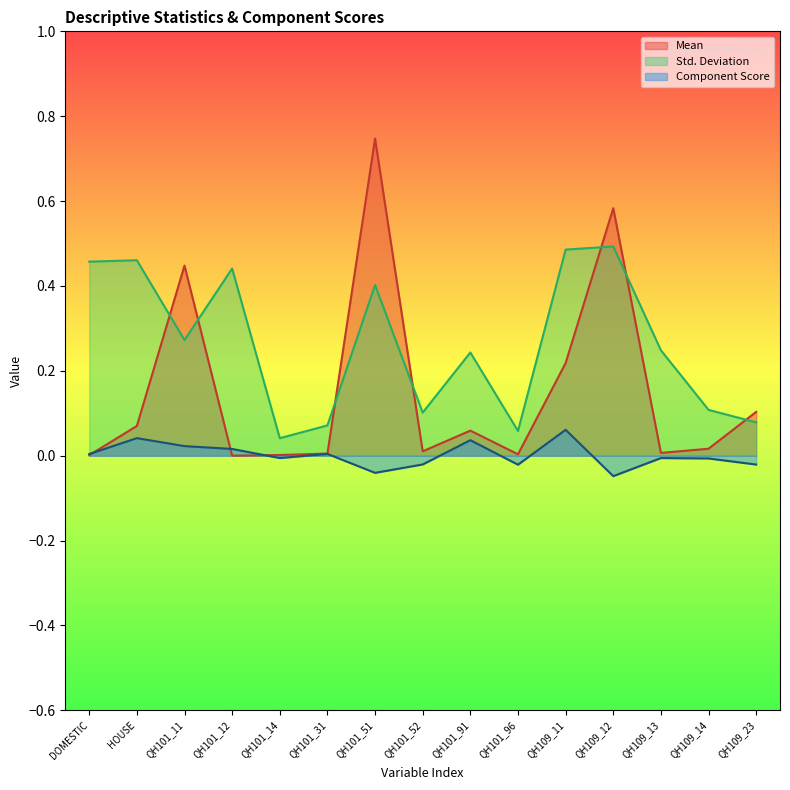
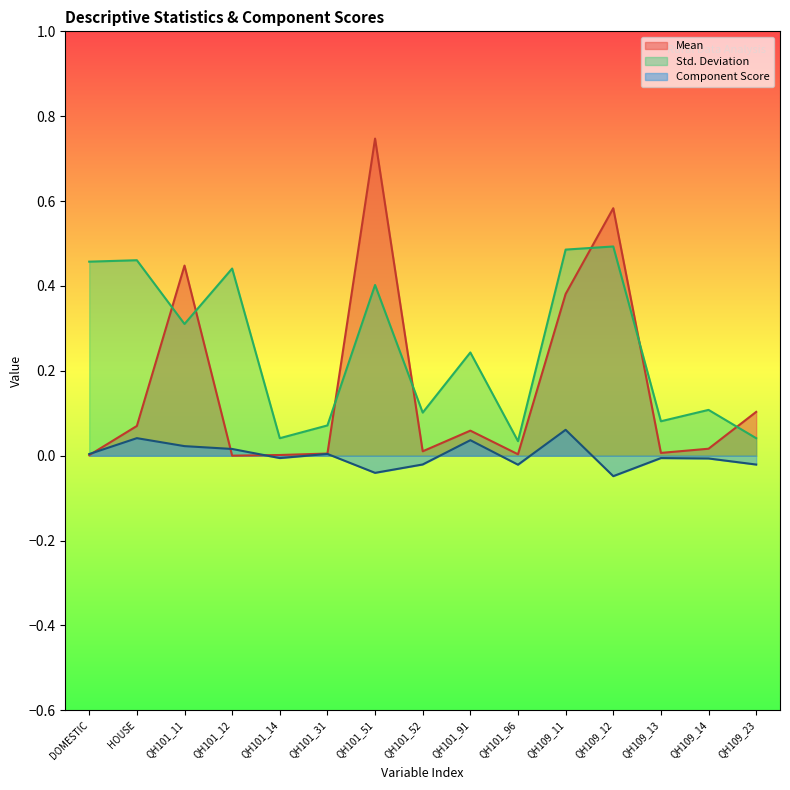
  {
    "Mean": {
      "HOUSE": 0.07,
      "QH101_11": 0.45,
      "QH101_12": 0.00,
      "QH101_51": 0.75,
      "QH101_52": 0.01,
      "QH101_91": 0.06,
-     "QH109_11": 0.22,
+     "QH109_11": 0.38,
      "QH109_12": 0.58,
      "QH109_13": 0.01,
      "QH109_14": 0.02,
      "QH109_23": 0.10
    },
    "Std. Deviation": {
      "DOMESTIC": 0.46,
      "HOUSE": 0.46,
-     "QH101_11": 0.27,
+     "QH101_11": 0.31,
      "QH101_12": 0.44,
      "QH101_14": 0.04,
      "QH101_31": 0.07,
      "QH101_51": 0.40,
      "QH101_52": 0.10,
      "QH101_91": 0.24,
-     "QH101_96": 0.06,
+     "QH101_96": 0.03,
      "QH109_11": 0.49,
      "QH109_12": 0.49,
-     "QH109_13": 0.25,
+     "QH109_13": 0.08,
      "QH109_14": 0.11,
-     "QH109_23": 0.08
+     "QH109_23": 0.04
    }
  }
